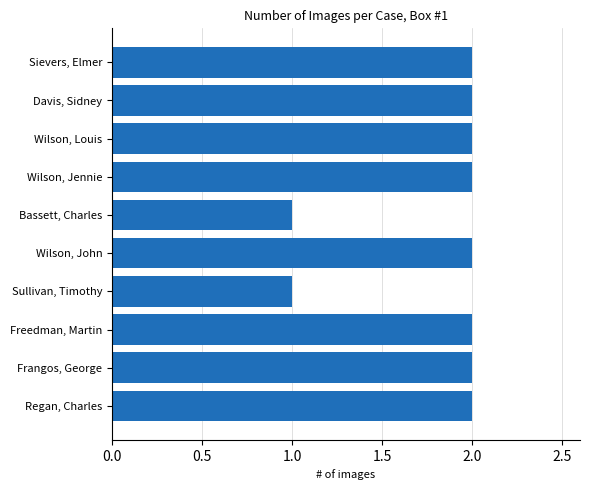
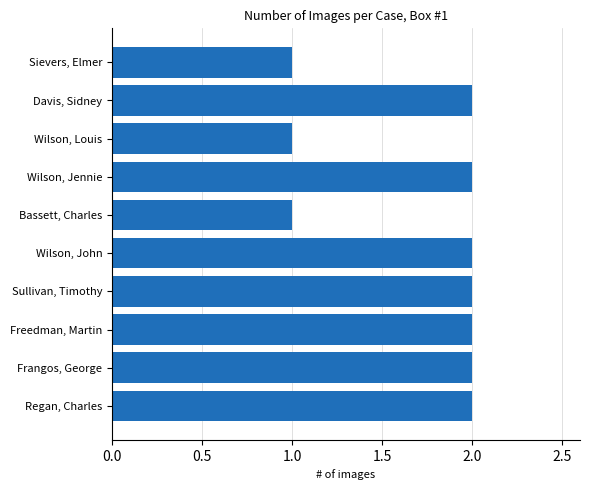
  {
-   "Sievers, Elmer": 2,
+   "Sievers, Elmer": 1,
    "Davis, Sidney": 2,
-   "Wilson, Louis": 2,
+   "Wilson, Louis": 1,
    "Wilson, Jennie": 2,
    "Bassett, Charles": 1,
    "Wilson, John": 2,
-   "Sullivan, Timothy": 1,
+   "Sullivan, Timothy": 2,
    "Freedman, Martin": 2,
    "Frangos, George": 2,
    "Regan, Charles": 2
  }
